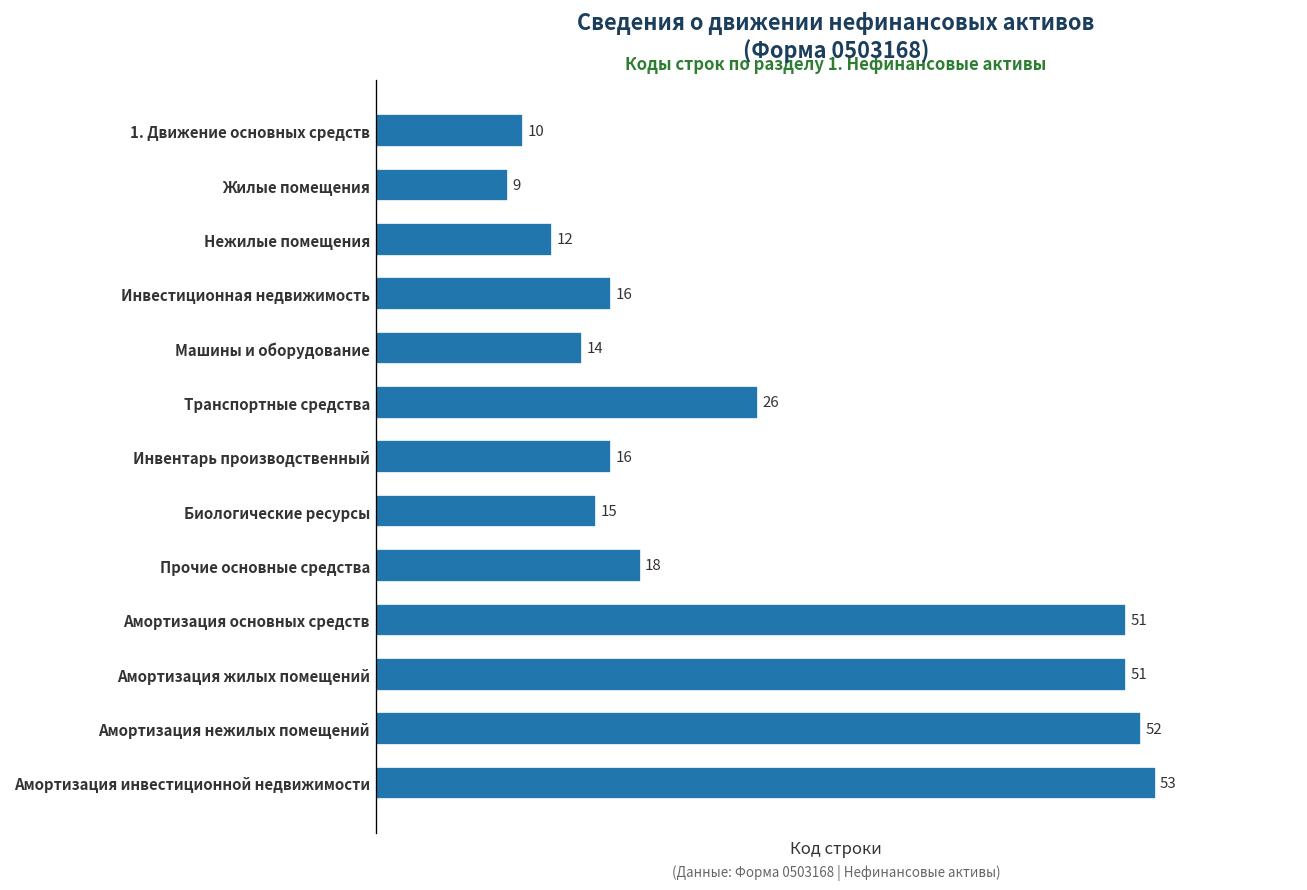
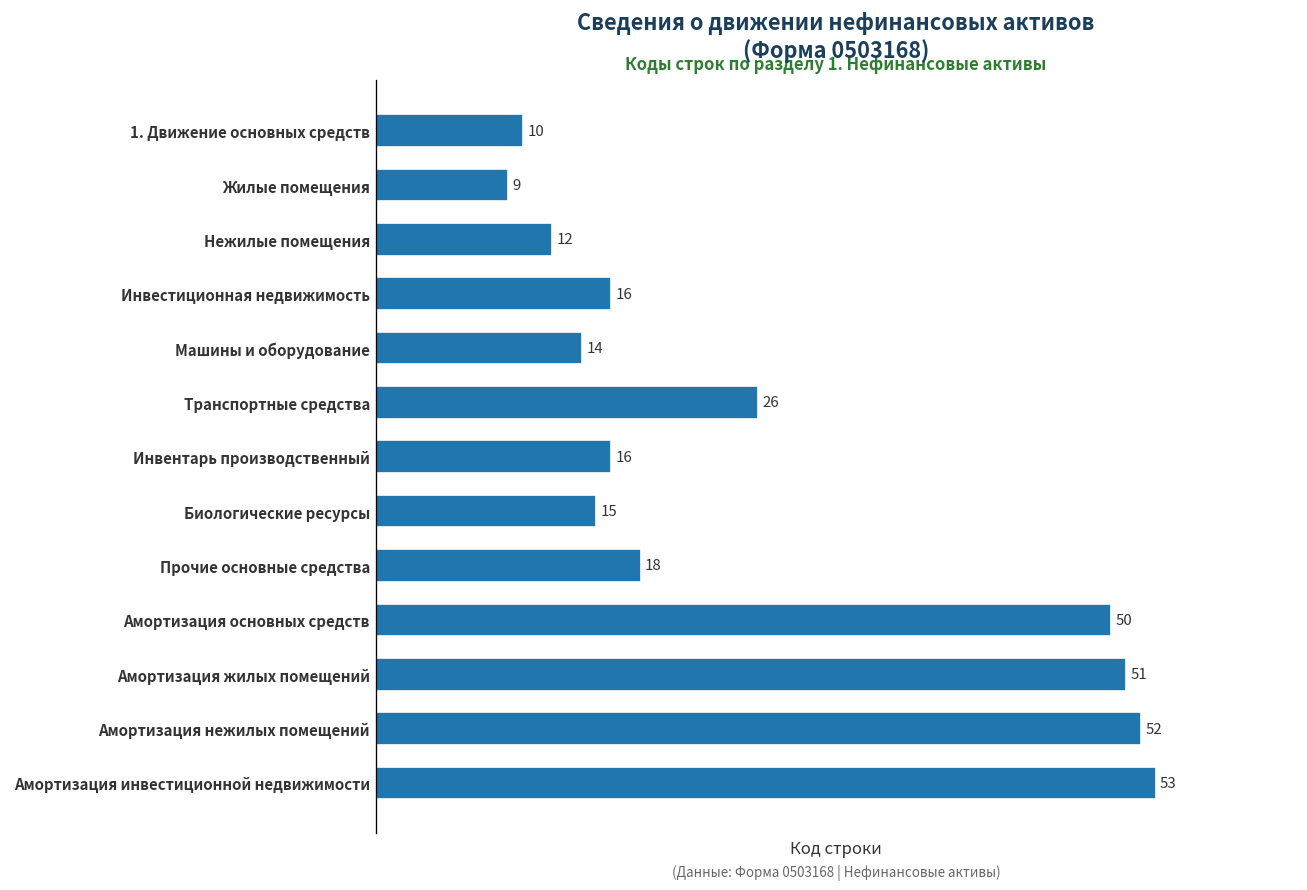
  {
    "1. Движение основных средств": 10,
    "Жилые помещения": 9,
    "Нежилые помещения": 12,
    "Инвестиционная недвижимость": 16,
    "Машины и оборудование": 14,
    "Транспортные средства": 26,
    "Инвентарь производственный": 16,
    "Биологические ресурсы": 15,
    "Прочие основные средства": 18,
-   "Амортизация основных средств": 51,
+   "Амортизация основных средств": 50,
    "Амортизация жилых помещений": 51,
    "Амортизация нежилых помещений": 52,
    "Амортизация инвестиционной недвижимости": 53
  }
